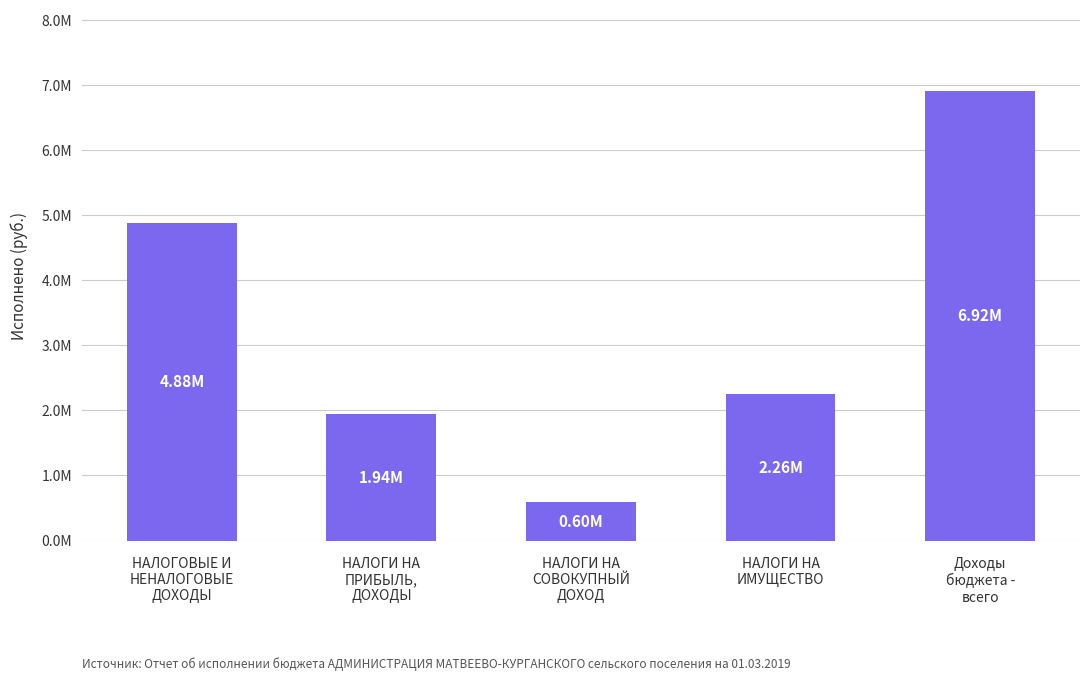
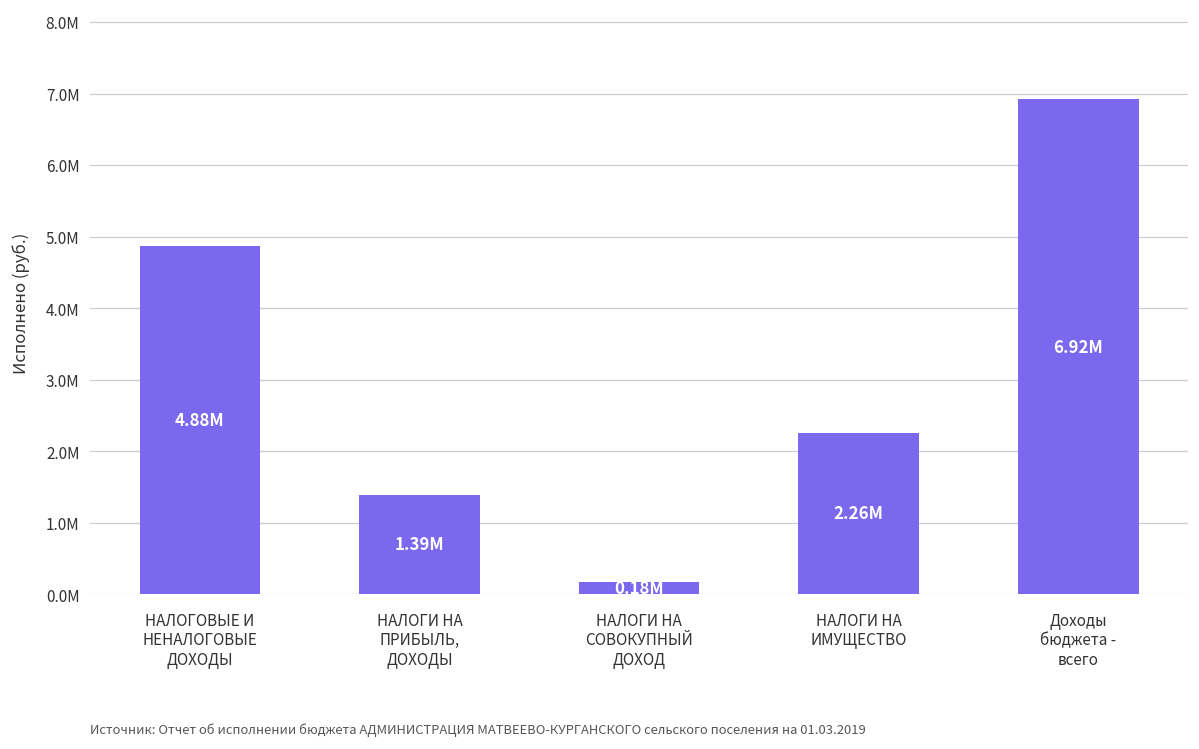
  {
-   "НАЛОГИ НА ПРИБЫЛЬ, ДОХОДЫ": "1.94М",
-   "НАЛОГИ НА СОВОКУПНЫЙ ДОХОД": "0.6М"
+   "НАЛОГИ НА ПРИБЫЛЬ, ДОХОДЫ": "1.39М",
+   "НАЛОГИ НА СОВОКУПНЫЙ ДОХОД": "0.2М"
  }
